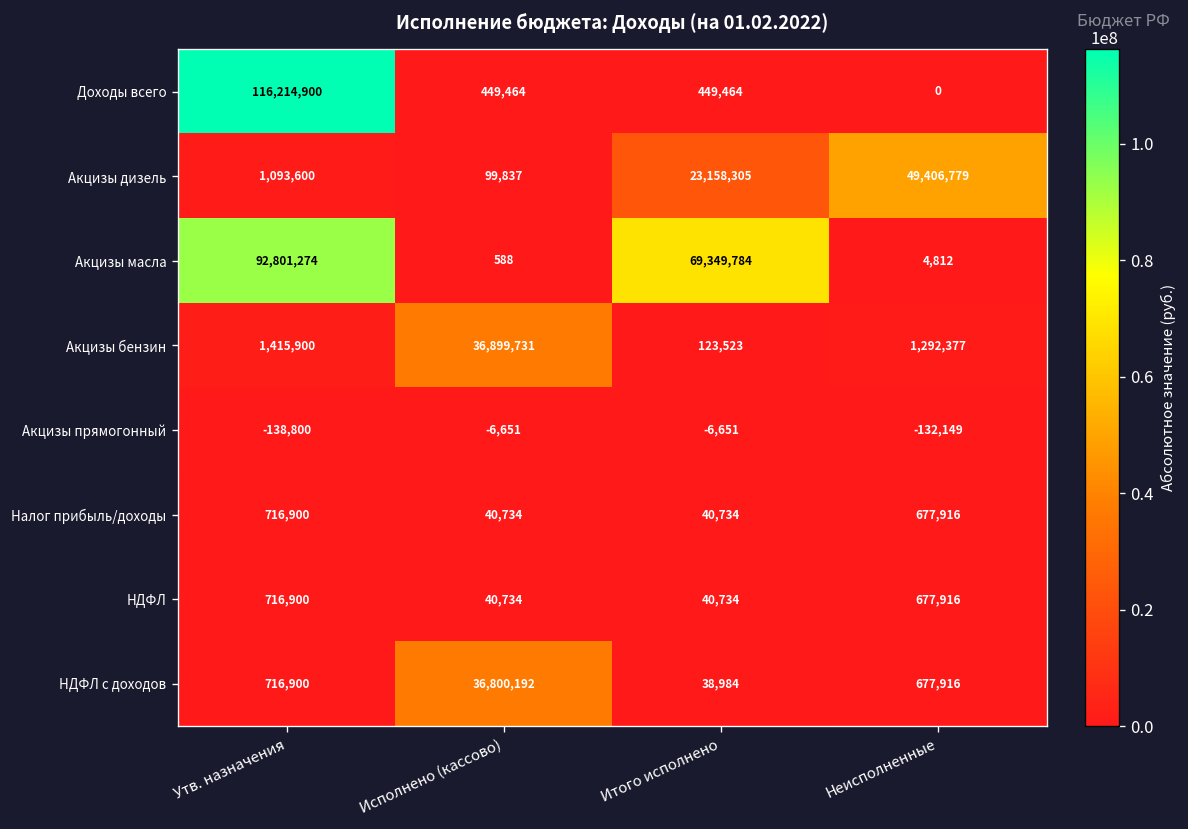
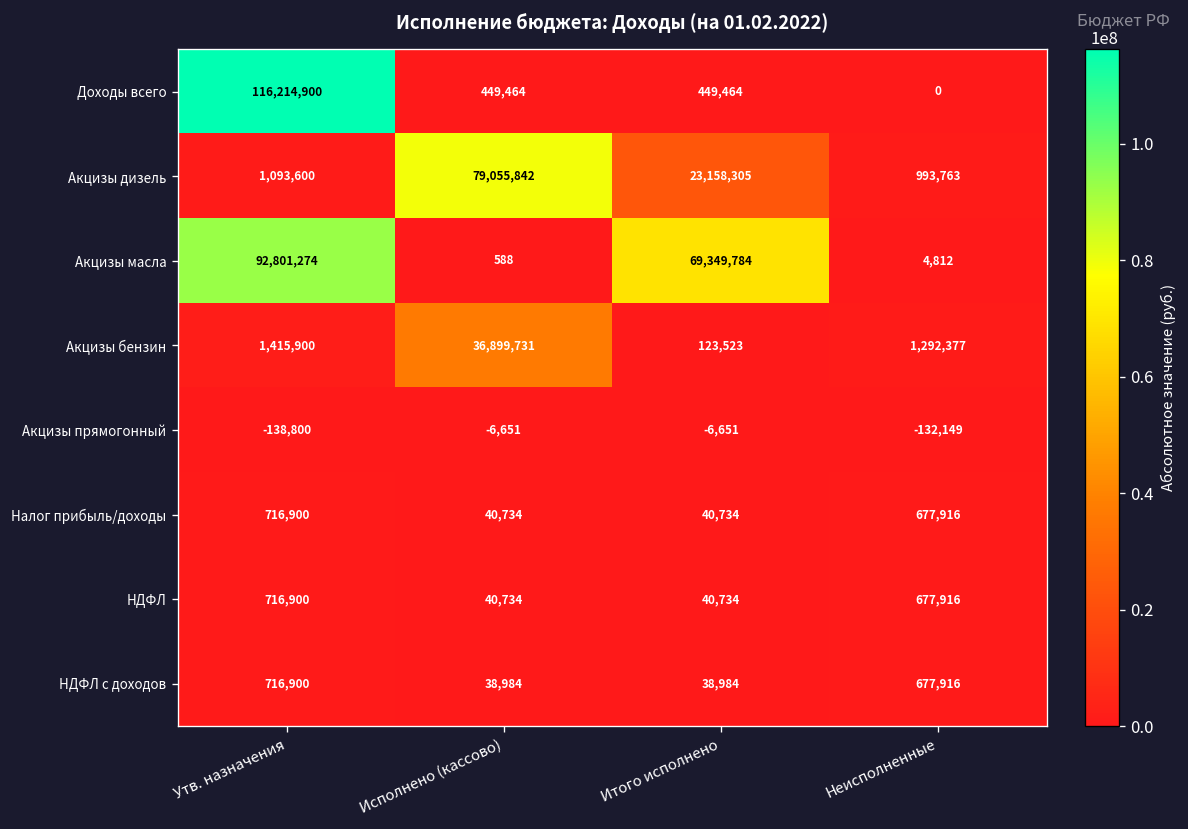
  {
    "Доходы всего": {
      "Утв. назначения": "116,214,900",
      "Исполнено (кассово)": "449,464",
      "Итого исполнено": "449,464",
      "Неисполненные": "0"
    },
    "Акцизы дизель": {
      "Утв. назначения": "1,093,600",
-     "Исполнено (кассово)": "99,837",
+     "Исполнено (кассово)": "79,055,842",
      "Итого исполнено": "23,158,305",
-     "Неисполненные": "49,406,779"
+     "Неисполненные": "993,763"
    },
    "Акцизы масла": {
      "Утв. назначения": "92,801,274",
      "Исполнено (кассово)": "588",
      "Итого исполнено": "69,349,784",
      "Неисполненные": "4,812"
    },
    "Акцизы бензин": {
      "Утв. назначения": "1,415,900",
      "Исполнено (кассово)": "36,899,731",
      "Итого исполнено": "123,523",
      "Неисполненные": "1,292,377"
    },
    "Акцизы прямогонный": {
      "Утв. назначения": "-138,800",
      "Исполнено (кассово)": "-6,651",
      "Итого исполнено": "-6,651",
      "Неисполненные": "-132,149"
    },
    "Налог прибыль/доходы": {
      "Утв. назначения": "716,900",
      "Исполнено (кассово)": "40,734",
      "Итого исполнено": "40,734",
      "Неисполненные": "677,916"
    },
    "НДФЛ": {
      "Утв. назначения": "716,900",
      "Исполнено (кассово)": "40,734",
      "Итого исполнено": "40,734",
      "Неисполненные": "677,916"
    },
    "НДФЛ с доходов": {
      "Утв. назначения": "716,900",
-     "Исполнено (кассово)": "36,800,192",
+     "Исполнено (кассово)": "38,984",
      "Итого исполнено": "38,984",
      "Неисполненные": "677,916"
    }
  }
